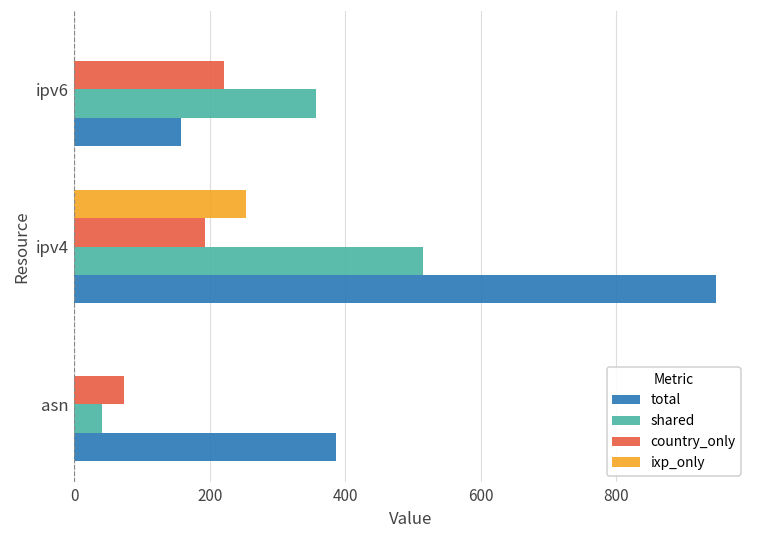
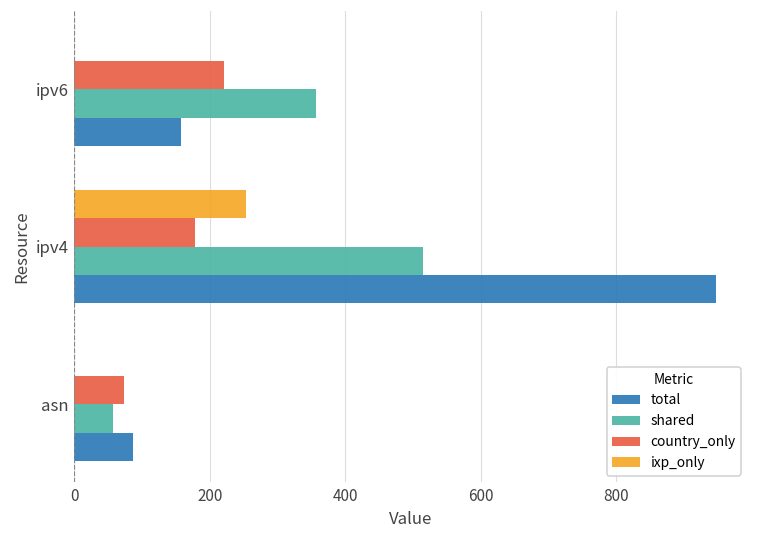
  {
    "total": {
      "ipv6": 160,
      "ipv4": 950,
-     "asn": 390
+     "asn": 90
    },
    "shared": {
      "ipv6": 360,
      "ipv4": 520,
-     "asn": 40
+     "asn": 60
    },
    "country_only": {
      "ipv6": 220,
-     "ipv4": 190,
+     "ipv4": 180,
      "asn": 70
    },
    "ixp_only": {
      "ipv6": 0,
      "ipv4": 250,
      "asn": 0
    }
  }
